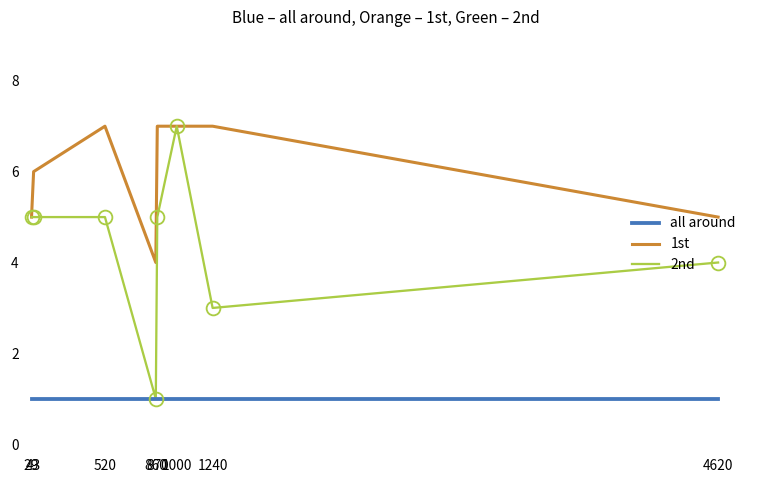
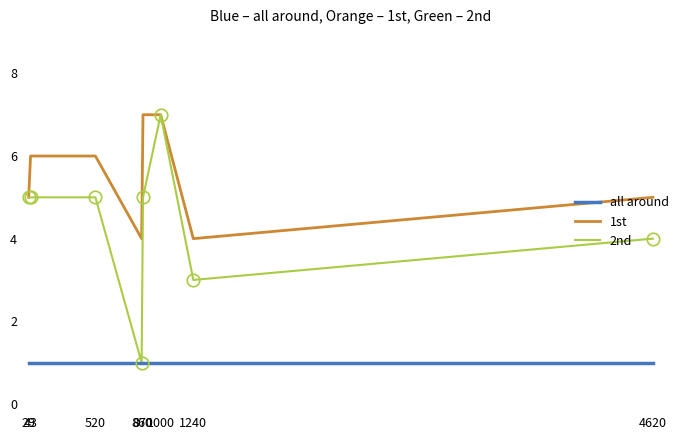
  {
    "all around": {
      "520": 1,
      "1240": 1,
      "4620": 1
    },
    "1st": {
-     "520": 7,
-     "1240": 7,
+     "520": 6,
+     "1240": 4,
      "4620": 5
    },
    "2nd": {
      "520": 5,
      "1240": 3,
      "4620": 4
    }
  }
